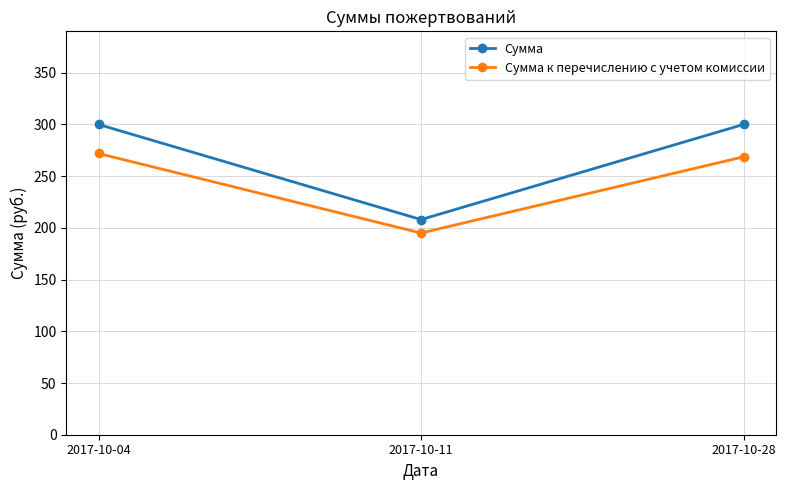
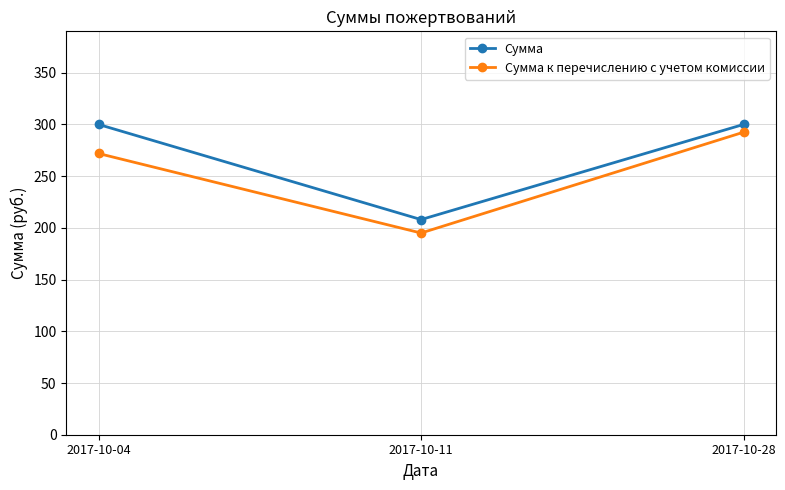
  {
    "Сумма": {
      "2017-10-04": 300,
      "2017-10-11": 208,
      "2017-10-28": 300
    },
    "Сумма к перечислению с учетом комиссии": {
      "2017-10-04": 272,
      "2017-10-11": 195,
-     "2017-10-28": 269
+     "2017-10-28": 293
    }
  }
